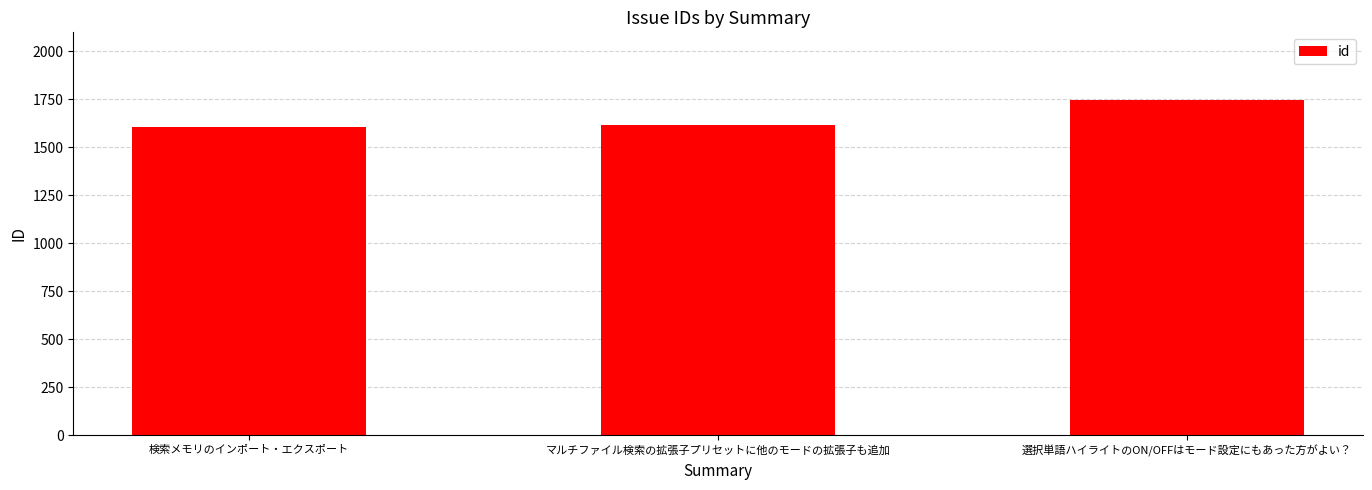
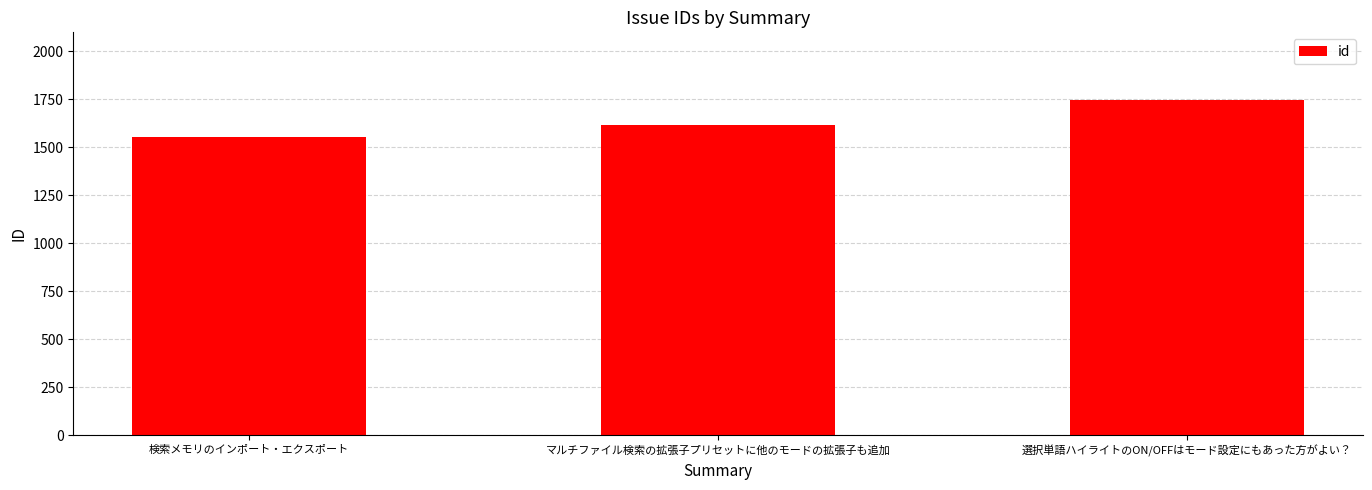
  {
-   "検索メモリのインポート・エクスポート": 1600,
+   "検索メモリのインポート・エクスポート": 1550,
    "マルチファイル検索の拡張子プリセットに他のモードの拡張子も追加": 1620,
    "選択単語ハイライトのON/OFFはモード設定にもあった方がよい？": 1750
  }
